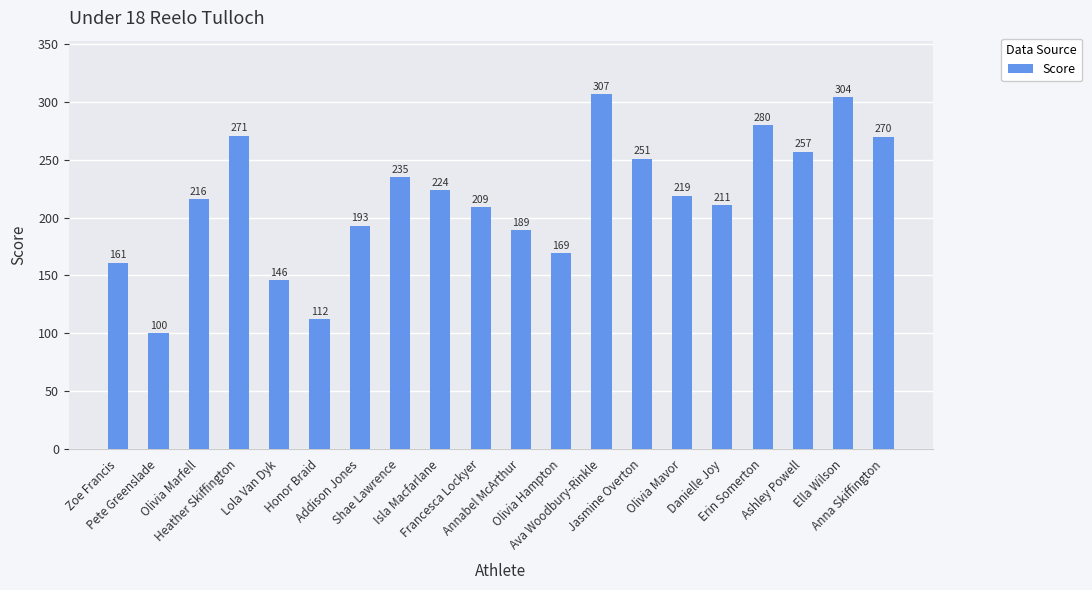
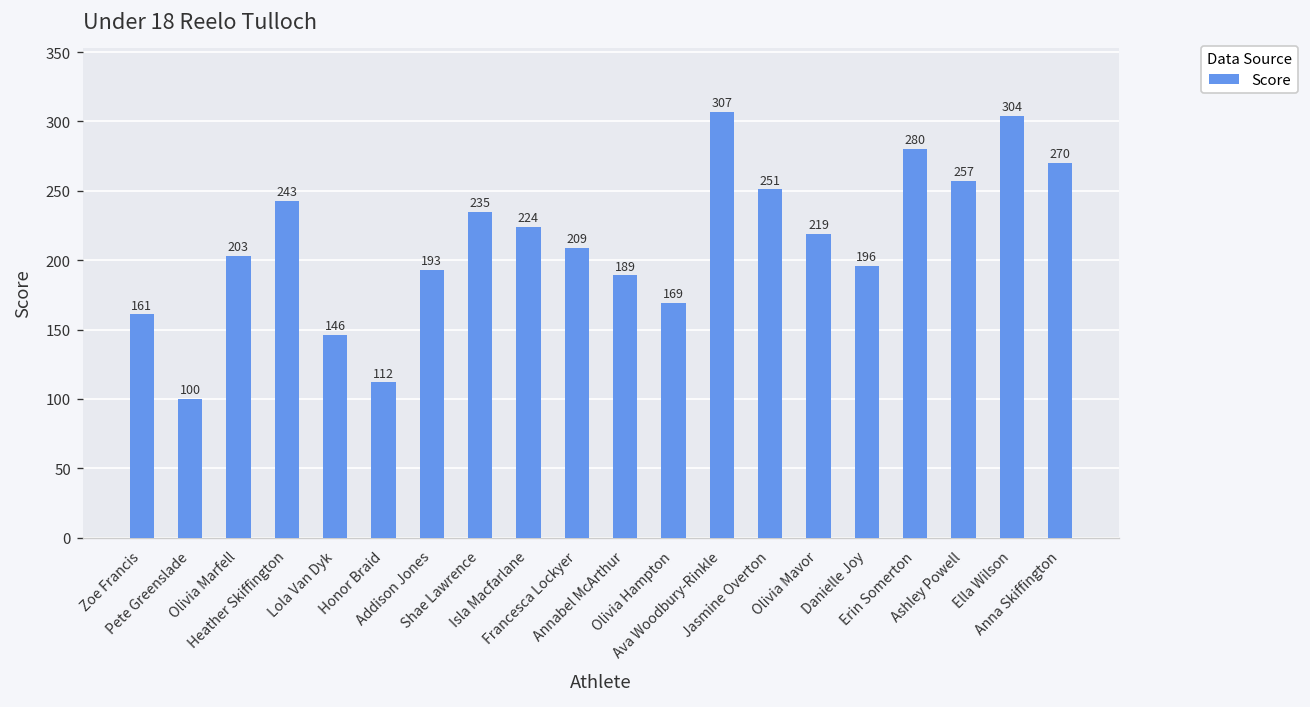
  {
    "Zoe Francis": 161,
    "Pete Greenslade": 100,
-   "Olivia Marfell": 216,
-   "Heather Skiffington": 271,
+   "Olivia Marfell": 203,
+   "Heather Skiffington": 243,
    "Lola Van Dyk": 146,
    "Honor Braid": 112,
    "Addison Jones": 193,
    "Shae Lawrence": 235,
    "Isla Macfarlane": 224,
    "Francesca Lockyer": 209,
    "Annabel McArthur": 189,
    "Olivia Hampton": 169,
    "Ava Woodbury-Rinkle": 307,
    "Jasmine Overton": 251,
    "Olivia Mavor": 219,
-   "Danielle Joy": 211,
+   "Danielle Joy": 196,
    "Erin Somerton": 280,
    "Ashley Powell": 257,
    "Ella Wilson": 304,
    "Anna Skiffington": 270
  }
